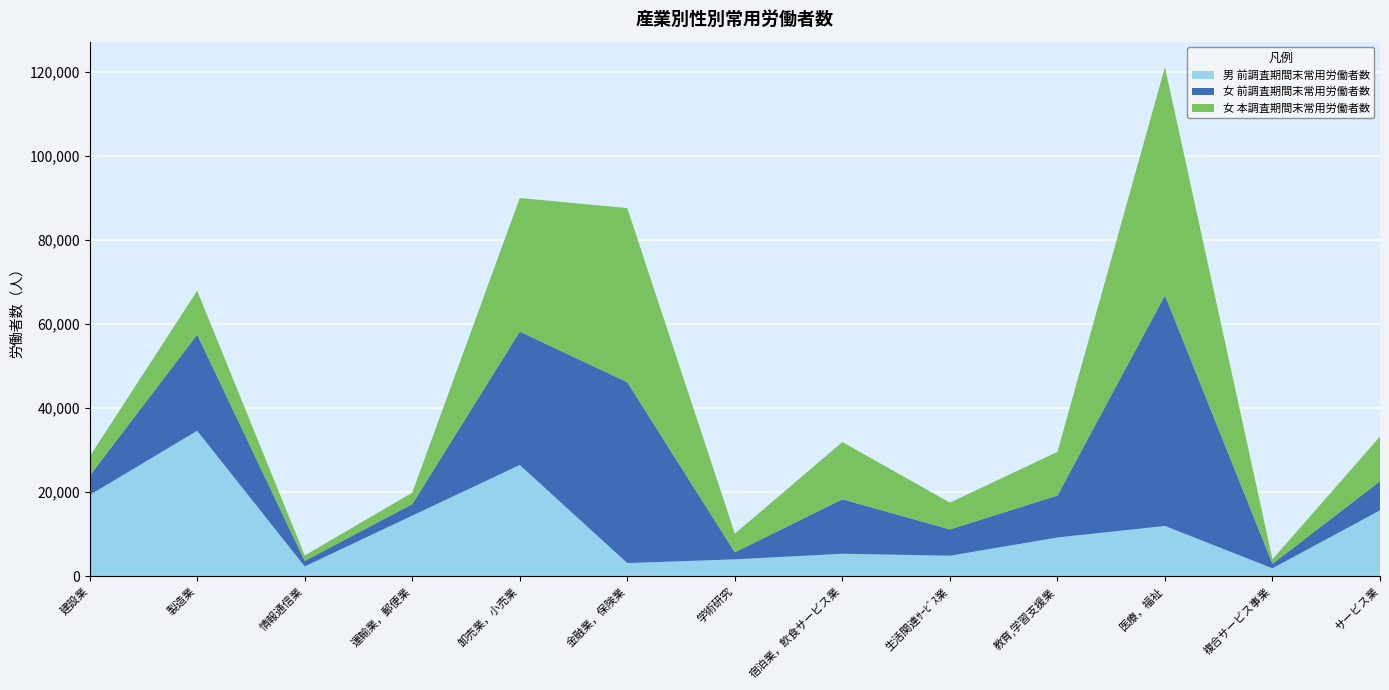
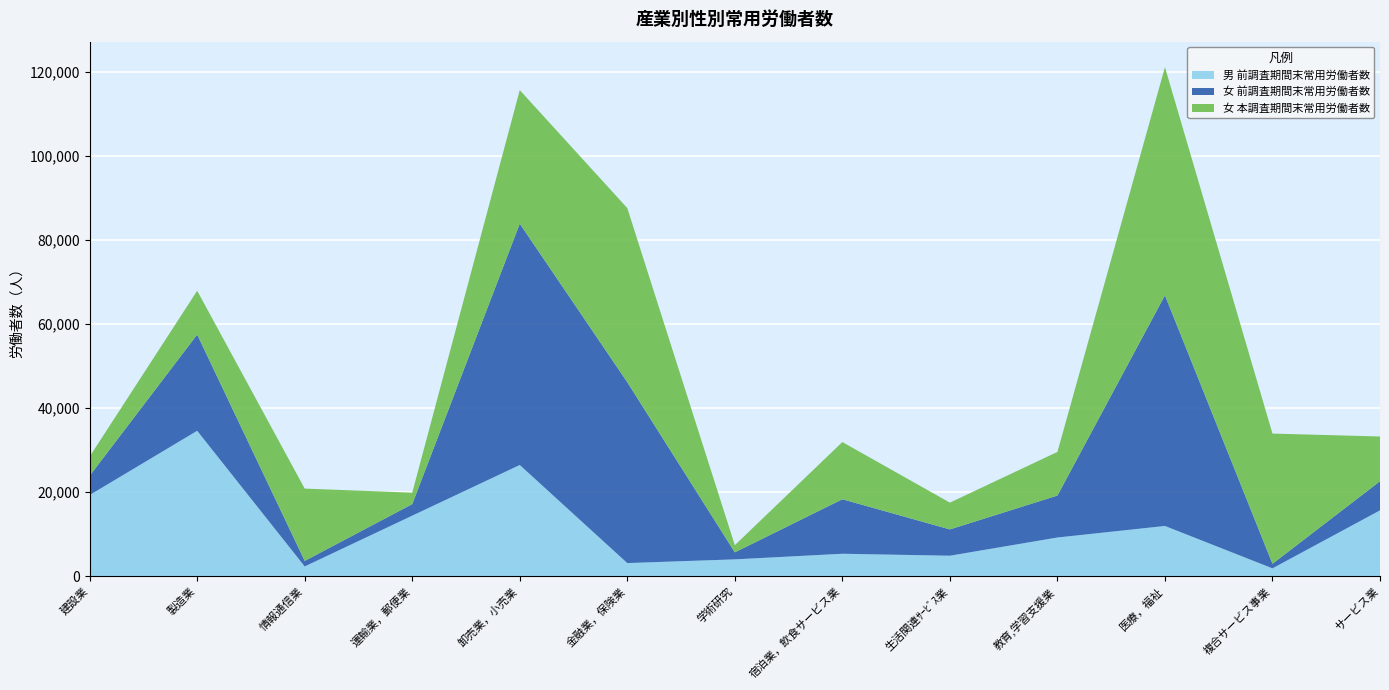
  {
    "男 前調査期間末常用労働者数": {
      "建設業": "19,000",
      "製造業": "35,000",
      "情報通信業": "2,000",
      "運輸業，郵便業": "14,000",
      "卸売業，小売業": "26,000",
      "金融業，保険業": "3,000",
      "学術研究": "4,000",
      "宿泊業，飲食サービス業": "5,000",
      "生活関連ｻｰﾋﾞｽ業": "5,000",
      "教育,学習支援業": "9,000",
      "医療，福祉": "12,000",
      "複合サービス事業": "2,000",
      "サービス業": "16,000"
    },
    "女 前調査期間末常用労働者数": {
      "建設業": "5,000",
      "製造業": "23,000",
      "情報通信業": "1,000",
      "運輸業，郵便業": "3,000",
-     "卸売業，小売業": "32,000",
+     "卸売業，小売業": "57,000",
      "金融業，保険業": "43,000",
      "学術研究": "2,000",
      "宿泊業，飲食サービス業": "13,000",
      "生活関連ｻｰﾋﾞｽ業": "6,000",
      "教育,学習支援業": "10,000",
      "医療，福祉": "55,000",
      "複合サービス事業": "1,000",
      "サービス業": "7,000"
    },
    "女 本調査期間末常用労働者数": {
      "建設業": "5,000",
      "製造業": "10,000",
-     "情報通信業": "1,000",
+     "情報通信業": "17,000",
      "運輸業，郵便業": "3,000",
      "卸売業，小売業": "32,000",
      "金融業，保険業": "41,000",
-     "学術研究": "4,000",
+     "学術研究": "2,000",
      "宿泊業，飲食サービス業": "14,000",
      "生活関連ｻｰﾋﾞｽ業": "6,000",
      "教育,学習支援業": "10,000",
      "医療，福祉": "54,000",
-     "複合サービス事業": "1,000",
+     "複合サービス事業": "31,000",
      "サービス業": "11,000"
    }
  }
